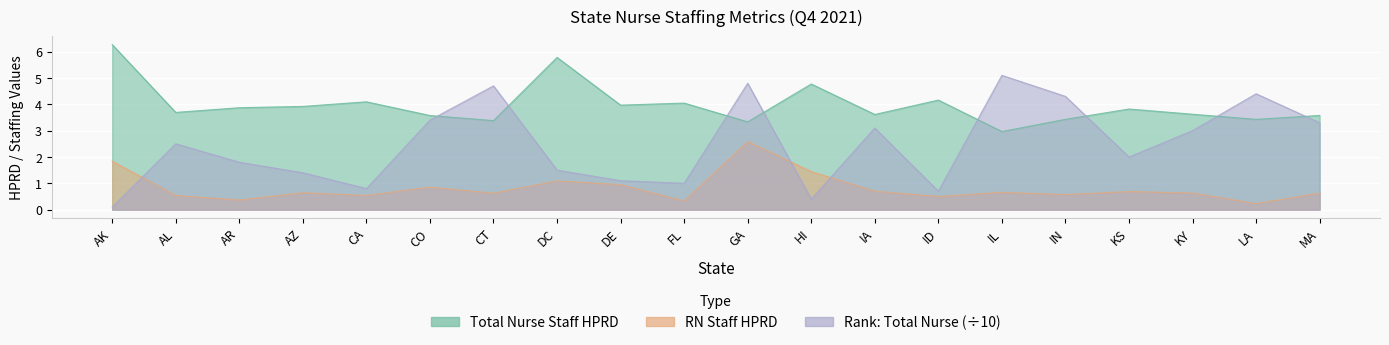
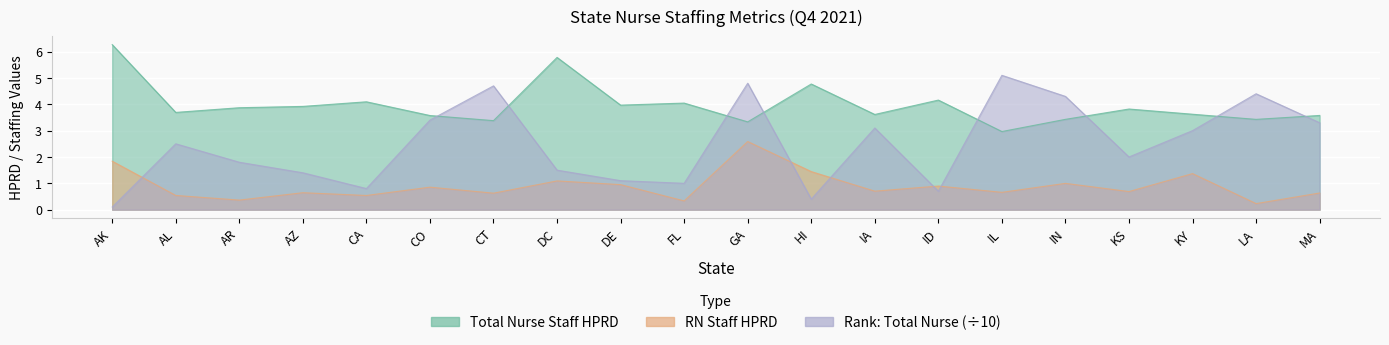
  {
    "Total Nurse Staff HPRD": {
      "AK": 6.3,
      "AL": 3.7,
      "AR": 3.9,
      "AZ": 3.9,
      "CA": 4.1,
      "CO": 3.6,
      "CT": 3.4,
      "DC": 5.8,
      "DE": 4.0,
      "FL": 4.0,
      "GA": 3.3,
      "HI": 4.8,
      "IA": 3.6,
      "ID": 4.2,
      "IL": 3.0,
      "IN": 3.4,
      "KS": 3.8,
      "KY": 3.6,
      "LA": 3.4,
      "MA": 3.6
    },
    "RN Staff HPRD": {
      "AK": 1.8,
      "AL": 0.5,
      "AR": 0.4,
      "AZ": 0.6,
      "CA": 0.5,
      "CO": 0.9,
      "CT": 0.6,
      "DC": 1.1,
      "DE": 1.0,
      "FL": 0.3,
      "GA": 2.6,
      "HI": 1.4,
      "IA": 0.7,
-     "ID": 0.5,
+     "ID": 0.9,
      "IL": 0.7,
-     "IN": 0.6,
+     "IN": 1.0,
      "KS": 0.7,
-     "KY": 0.6,
+     "KY": 1.4,
      "LA": 0.2,
      "MA": 0.6
    },
    "Rank: Total Nurse (÷10)": {
      "AK": 0.1,
      "AL": 2.5,
      "AR": 1.8,
      "AZ": 1.4,
      "CA": 0.8,
      "CO": 3.4,
      "CT": 4.7,
      "DC": 1.5,
      "DE": 1.1,
      "FL": 1.0,
      "GA": 4.8,
      "HI": 0.4,
      "IA": 3.1,
      "ID": 0.7,
      "IL": 5.1,
      "IN": 4.3,
      "KS": 2.0,
      "KY": 3.0,
      "LA": 4.4,
      "MA": 3.3
    }
  }
